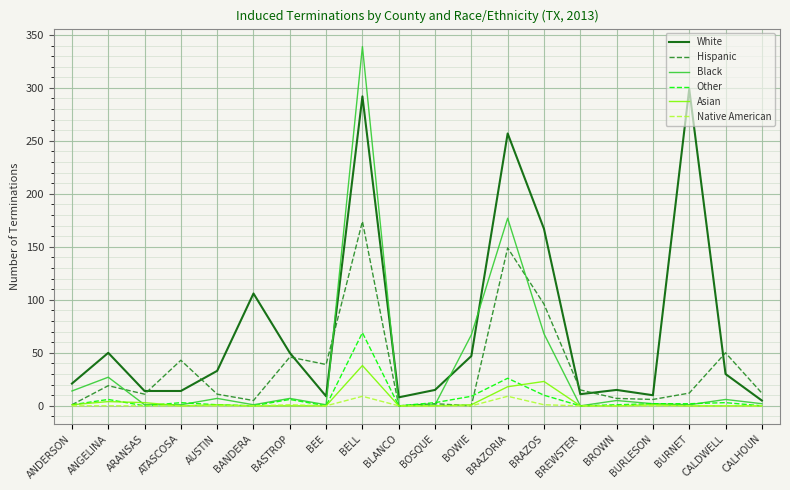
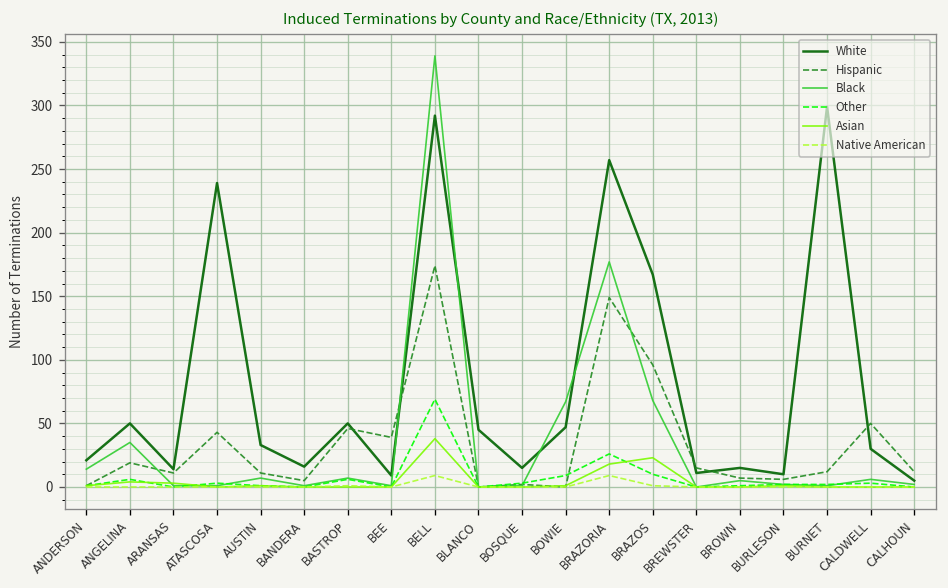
  {
    "White": {
      "ANDERSON": 21,
      "ANGELINA": 50,
      "ARANSAS": 14,
-     "ATASCOSA": 14,
+     "ATASCOSA": 239,
      "AUSTIN": 33,
-     "BANDERA": 106,
+     "BANDERA": 16,
      "BASTROP": 50,
      "BEE": 9,
      "BELL": 292,
-     "BLANCO": 8,
+     "BLANCO": 45,
      "BOSQUE": 15,
      "BOWIE": 47,
      "BRAZORIA": 257,
      "BRAZOS": 167,
      "BREWSTER": 11,
      "BROWN": 15,
      "BURLESON": 10,
      "CALDWELL": 30,
      "CALHOUN": 5
    },
    "Hispanic": {
      "ANGELINA": 19,
      "ARANSAS": 11,
      "ATASCOSA": 43,
      "AUSTIN": 11,
      "BANDERA": 5,
      "BASTROP": 46,
      "BEE": 39,
      "BELL": 174,
      "BRAZORIA": 149,
      "BRAZOS": 96,
      "BREWSTER": 15,
      "BURLESON": 6,
      "BURNET": 12,
      "CALDWELL": 50,
      "CALHOUN": 12
    },
    "Black": {
      "ANDERSON": 14,
-     "ANGELINA": 27,
+     "ANGELINA": 35,
      "AUSTIN": 7,
      "BELL": 339,
      "BOWIE": 67,
      "BRAZORIA": 177,
      "BRAZOS": 68,
      "CALDWELL": 6
    },
    "Other": {
      "BELL": 69,
      "BOWIE": 9,
      "BRAZORIA": 26,
      "BRAZOS": 10,
      "CALDWELL": 3
    },
    "Asian": {
      "BELL": 38,
      "BRAZORIA": 18,
      "BRAZOS": 23
    },
    "Native American": {
      "ANGELINA": 0,
      "BELL": 9,
      "BRAZORIA": 9,
      "BRAZOS": 1
    }
  }
